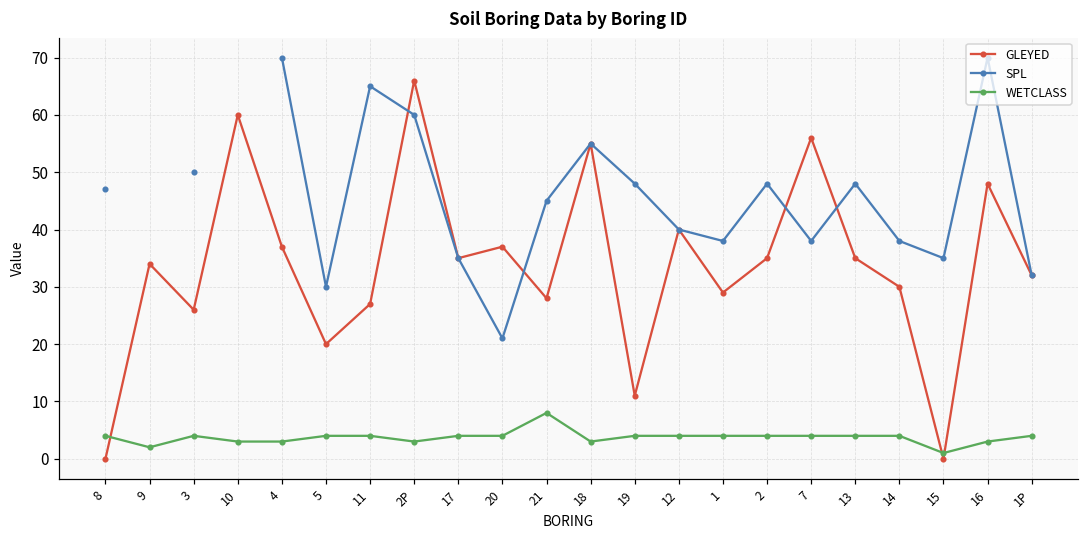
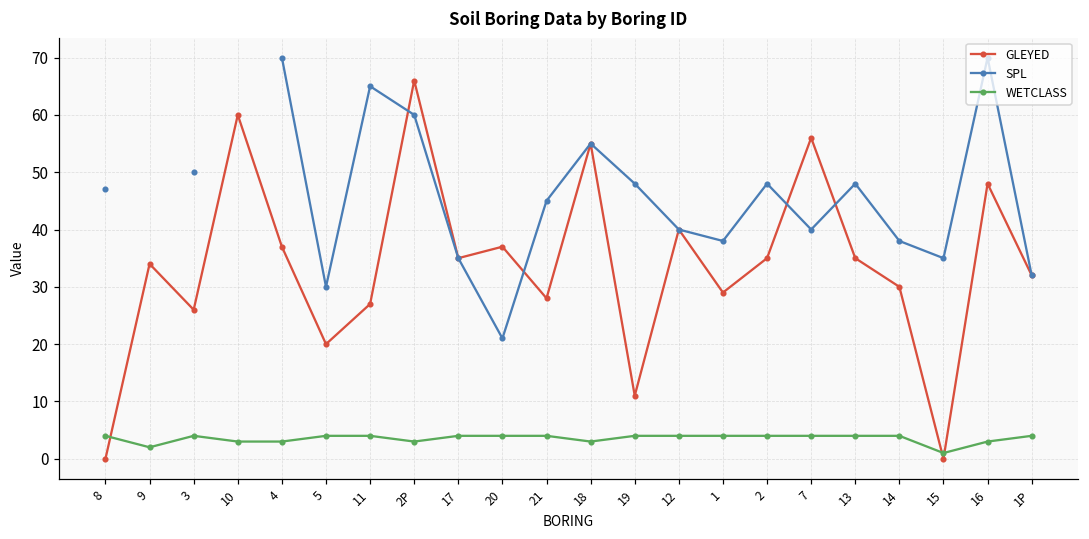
  {
    "GLEYED": {
      "8": 0,
      "9": 34,
      "3": 26,
      "10": 60,
      "4": 37,
      "5": 20,
      "11": 27,
      "2P": 66,
      "20": 37,
      "21": 28,
      "19": 11,
      "1": 29,
      "2": 35,
      "7": 56,
      "13": 35,
      "14": 30,
      "15": 0,
      "16": 48
    },
    "SPL": {
      "8": 47,
      "3": 50,
      "4": 70,
      "5": 30,
      "11": 65,
      "2P": 60,
      "20": 21,
      "21": 45,
      "19": 48,
      "1": 38,
      "2": 48,
-     "7": 38,
+     "7": 40,
      "13": 48,
      "14": 38,
      "15": 35
    },
    "WETCLASS": {
      "8": 4,
      "9": 2,
      "3": 4,
      "10": 3,
      "4": 3,
      "5": 4,
      "11": 4,
      "2P": 3,
      "17": 4,
      "20": 4,
-     "21": 8,
+     "21": 4,
      "18": 3,
      "19": 4,
      "12": 4,
      "1": 4,
      "2": 4,
      "7": 4,
      "13": 4,
      "14": 4,
      "15": 1,
      "16": 3,
      "1P": 4
    }
  }
